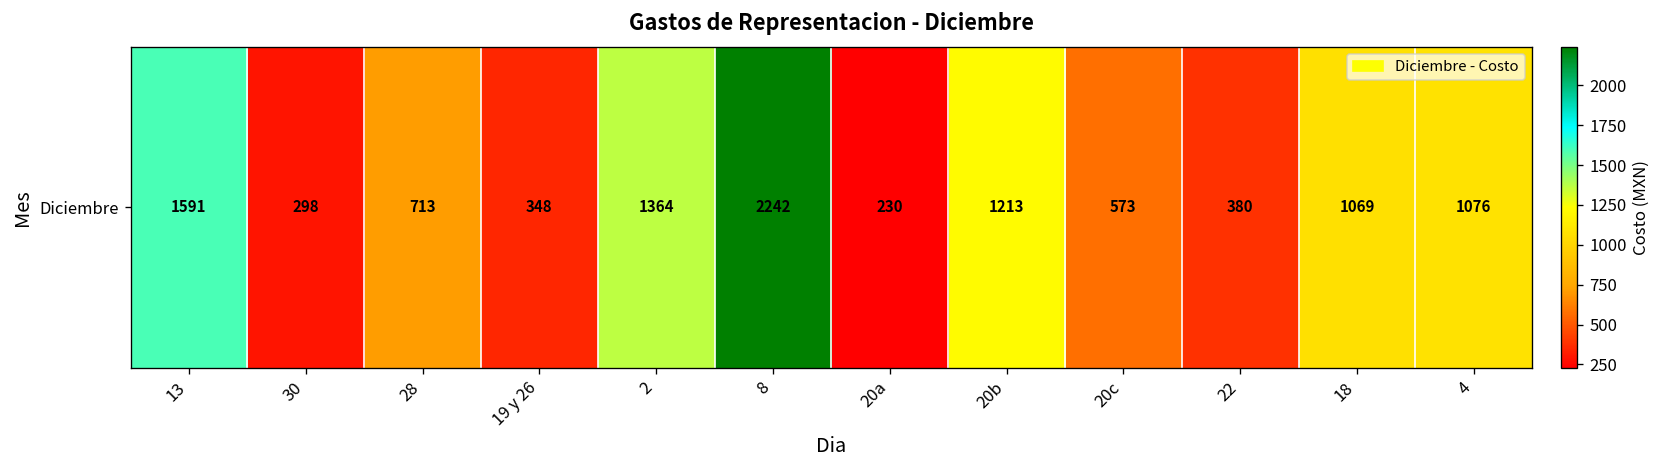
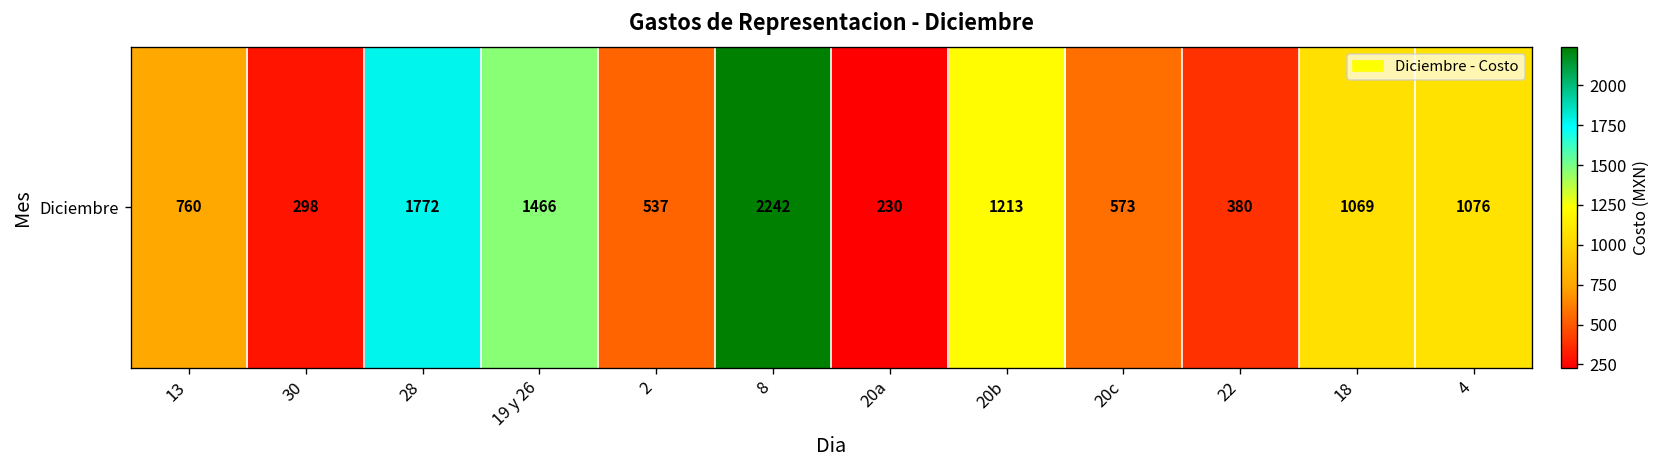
  {
    "Diciembre": {
-     "13": 1591,
+     "13": 760,
      "30": 298,
-     "28": 713,
-     "19 y 26": 348,
-     "2": 1364,
+     "28": 1772,
+     "19 y 26": 1466,
+     "2": 537,
      "8": 2242,
      "20a": 230,
      "20b": 1213,
      "20c": 573,
      "22": 380,
      "18": 1069,
      "4": 1076
    }
  }
